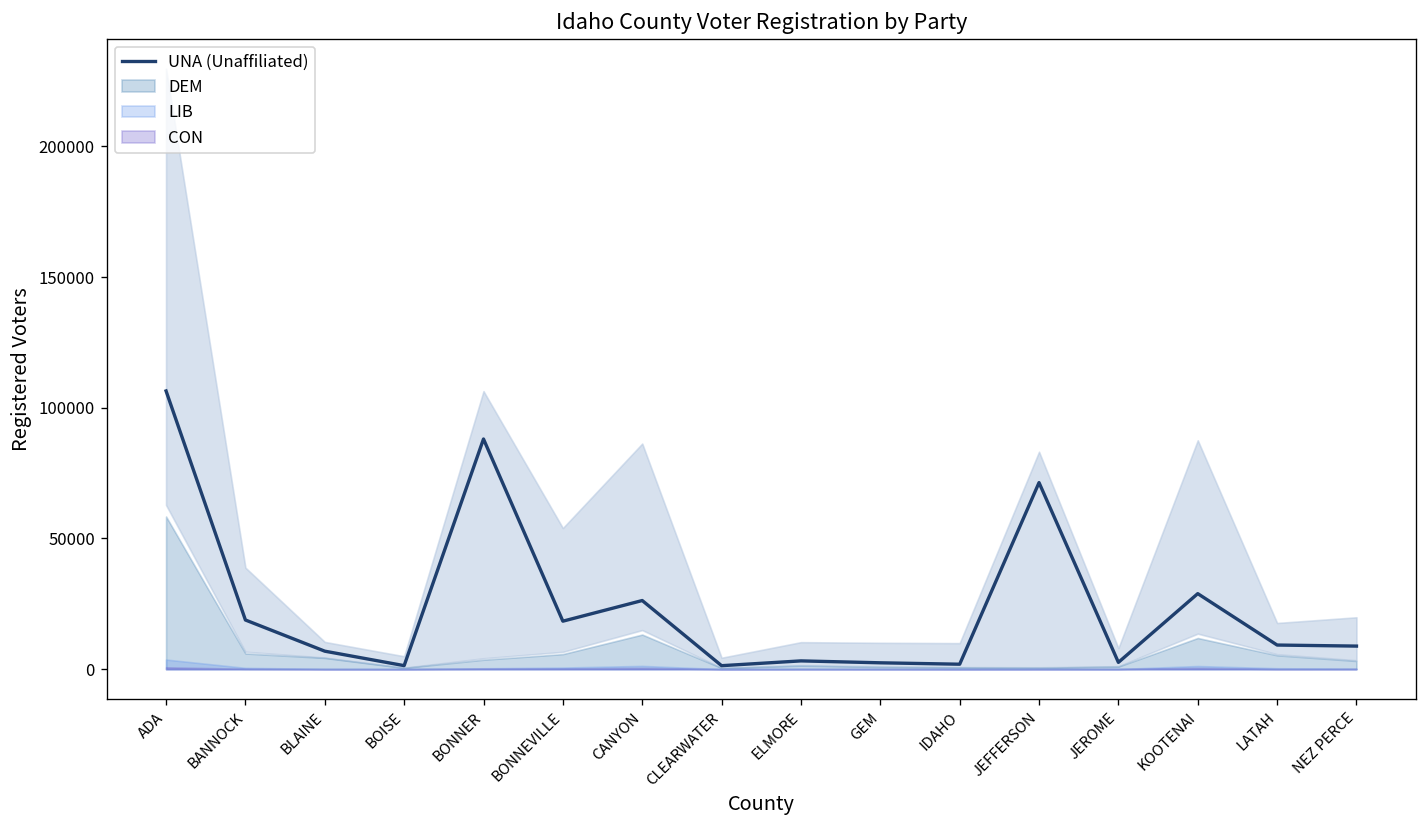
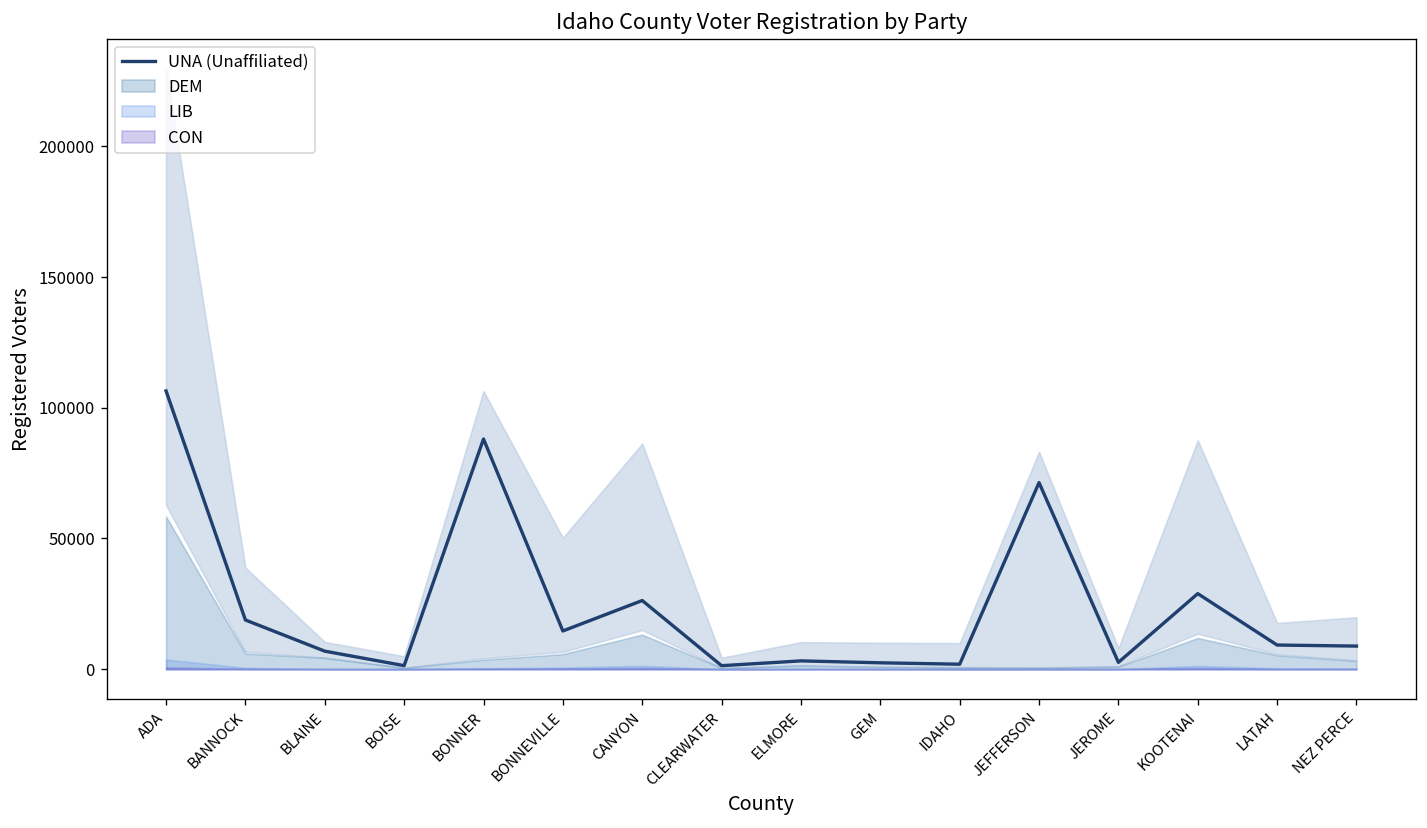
  {
    "UNA (Unaffiliated)": {
      "ADA": 106000,
      "BANNOCK": 19000,
      "BLAINE": 7000,
      "BONNER": 88000,
-     "BONNEVILLE": 18000,
+     "BONNEVILLE": 15000,
      "CANYON": 26000,
      "ELMORE": 3000,
      "GEM": 2000,
      "IDAHO": 2000,
      "JEFFERSON": 71000,
      "JEROME": 3000,
      "KOOTENAI": 29000,
      "LATAH": 9000,
      "NEZ PERCE": 9000
    }
  }
